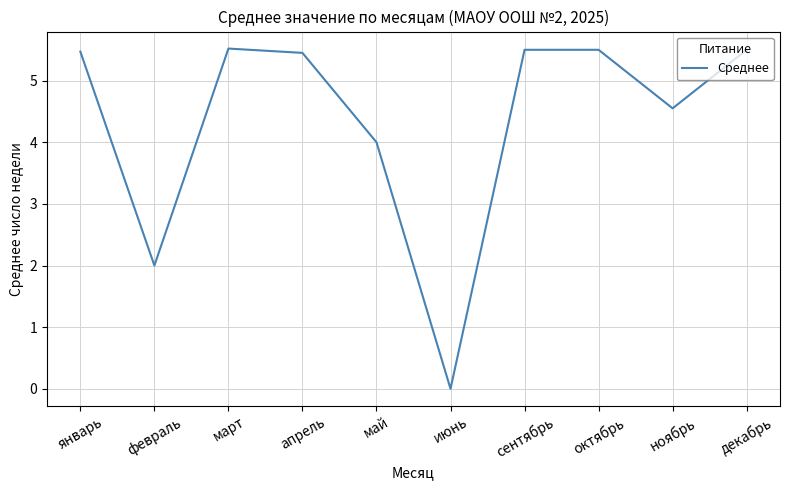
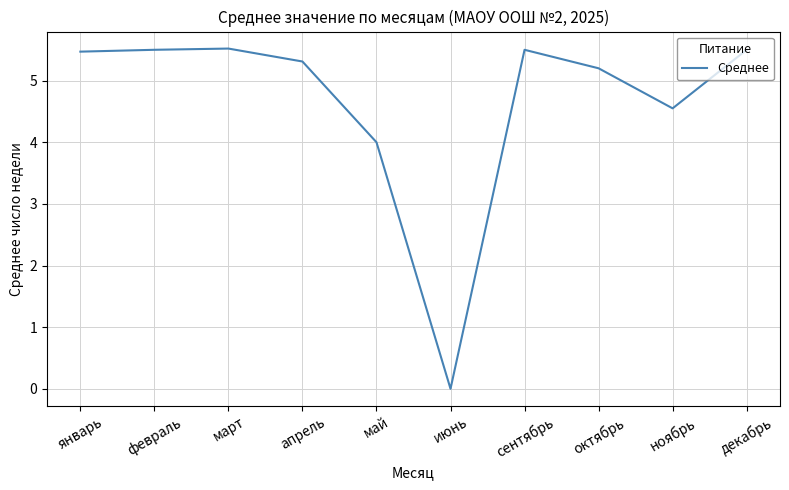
  {
    "январь": 5.5,
-   "февраль": 2.0,
+   "февраль": 5.5,
    "март": 5.5,
-   "апрель": 5.5,
+   "апрель": 5.3,
    "май": 4.0,
    "июнь": 0.0,
    "сентябрь": 5.5,
-   "октябрь": 5.5,
+   "октябрь": 5.2,
    "ноябрь": 4.6
  }
